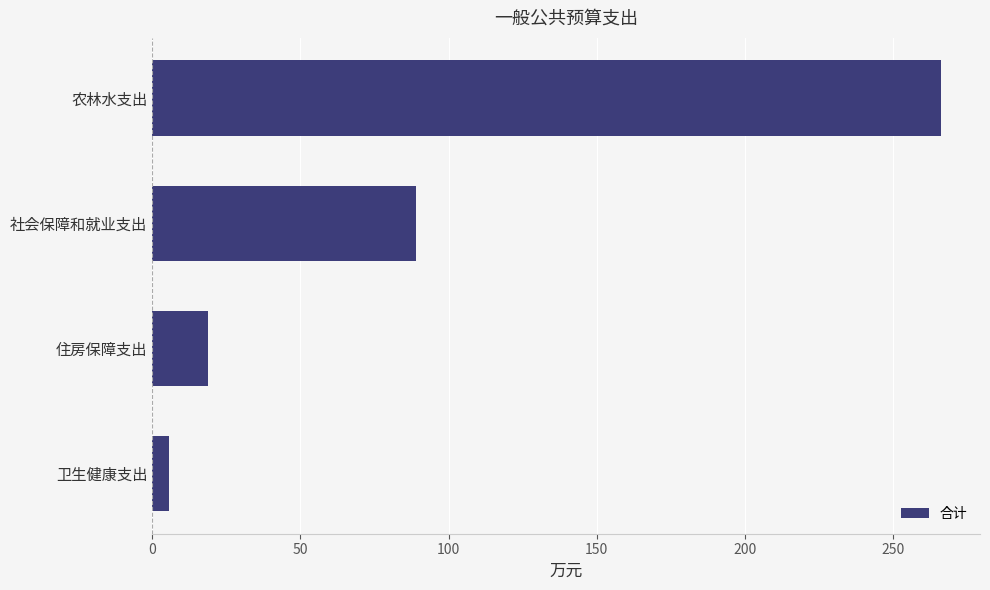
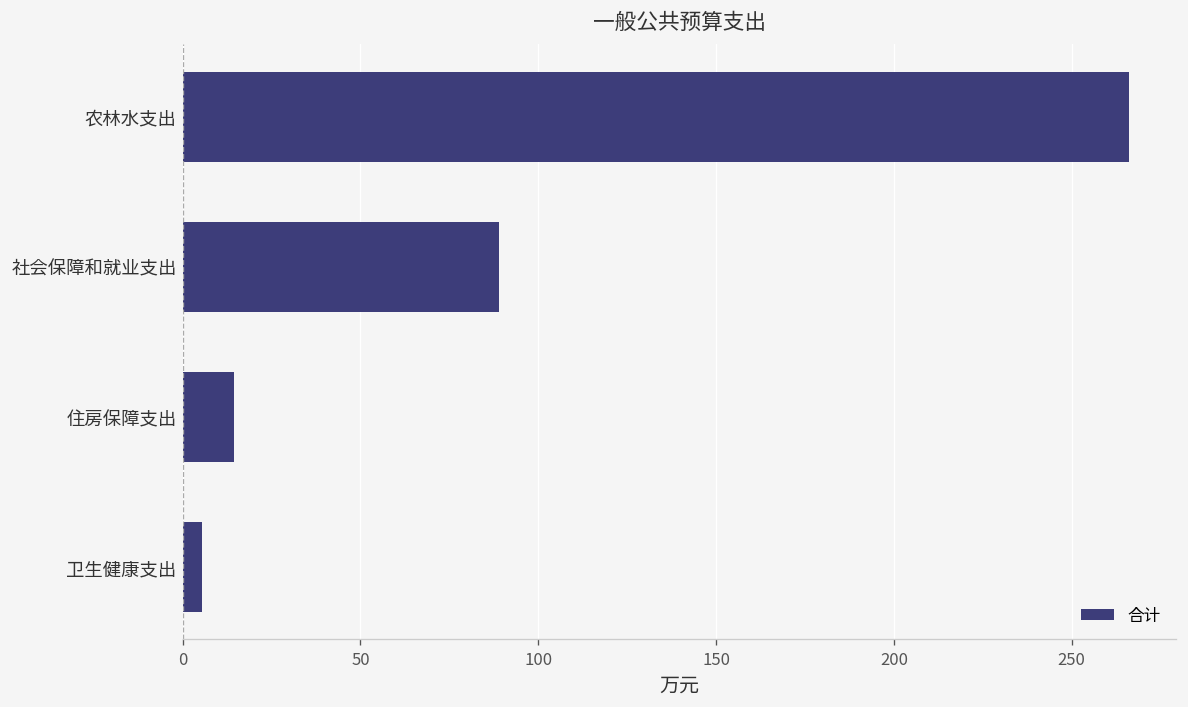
  {
    "农林水支出": 266,
    "社会保障和就业支出": 89,
-   "住房保障支出": 19,
+   "住房保障支出": 14,
    "卫生健康支出": 6
  }
